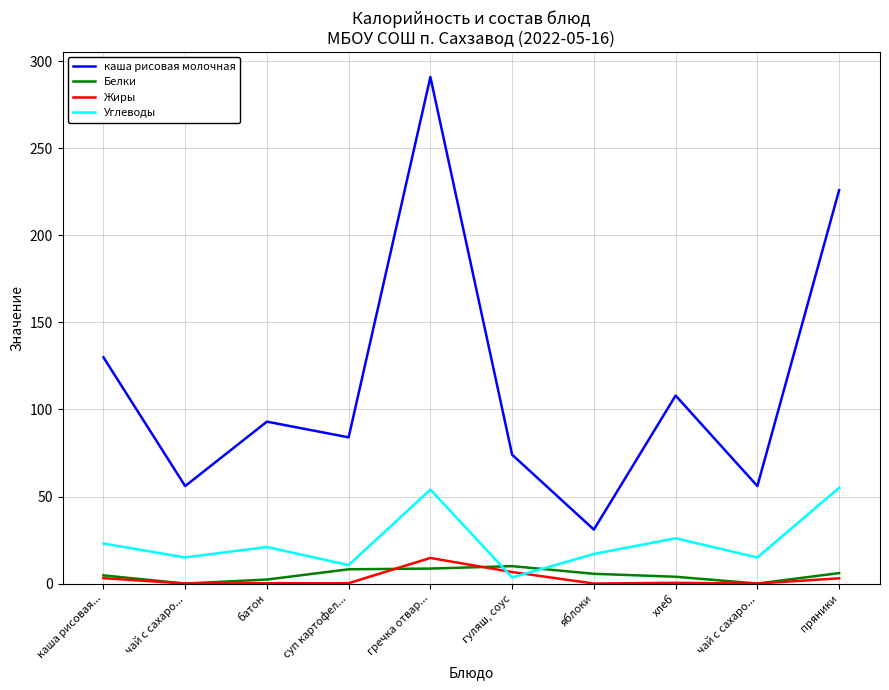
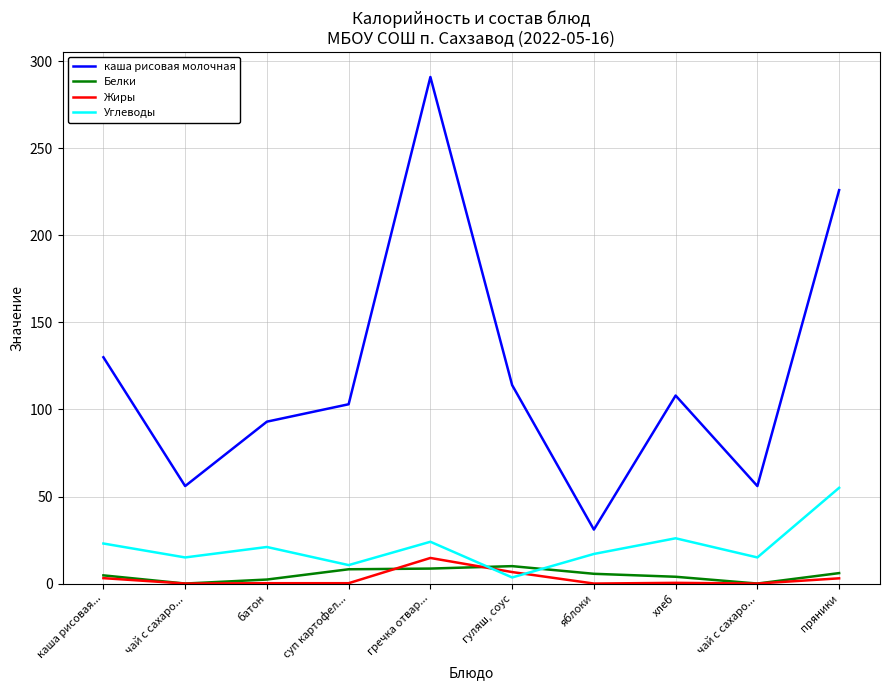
  {
    "каша рисовая молочная": {
      "каша рисовая...": 130,
      "батон": 93,
-     "суп картофел...": 84,
+     "суп картофел...": 103,
      "гречка отвар...": 291,
-     "гуляш, соус": 74,
+     "гуляш, соус": 114,
      "яблоки": 31,
      "хлеб": 108,
      "пряники": 226
    },
    "Белки": {
      "каша рисовая...": 5,
      "батон": 2,
      "суп картофел...": 8,
      "гречка отвар...": 9,
      "гуляш, соус": 10,
      "яблоки": 6,
      "хлеб": 4,
      "пряники": 6
    },
    "Жиры": {
      "каша рисовая...": 3,
      "батон": 0,
      "суп картофел...": 0,
      "гречка отвар...": 15,
      "гуляш, соус": 7,
      "яблоки": 0,
      "хлеб": 0,
      "пряники": 3
    },
    "Углеводы": {
      "каша рисовая...": 23,
      "батон": 21,
      "суп картофел...": 11,
-     "гречка отвар...": 54,
+     "гречка отвар...": 24,
      "гуляш, соус": 4,
      "яблоки": 17,
      "хлеб": 26,
      "пряники": 55
    }
  }
